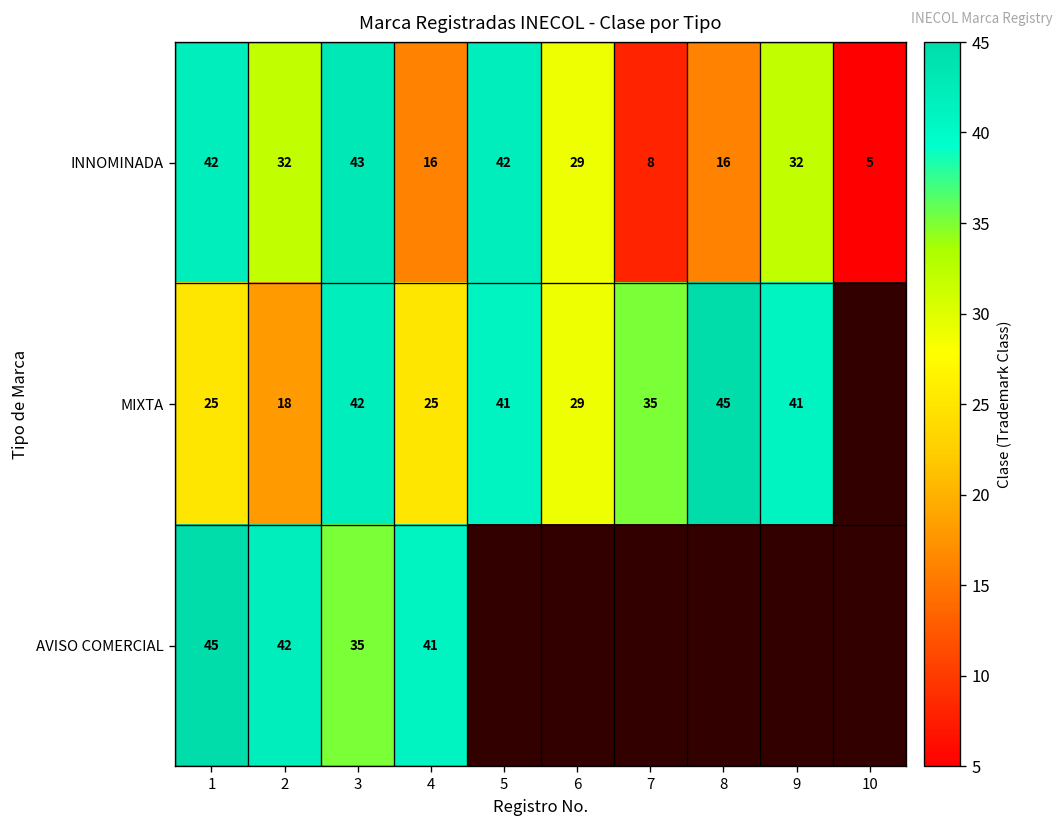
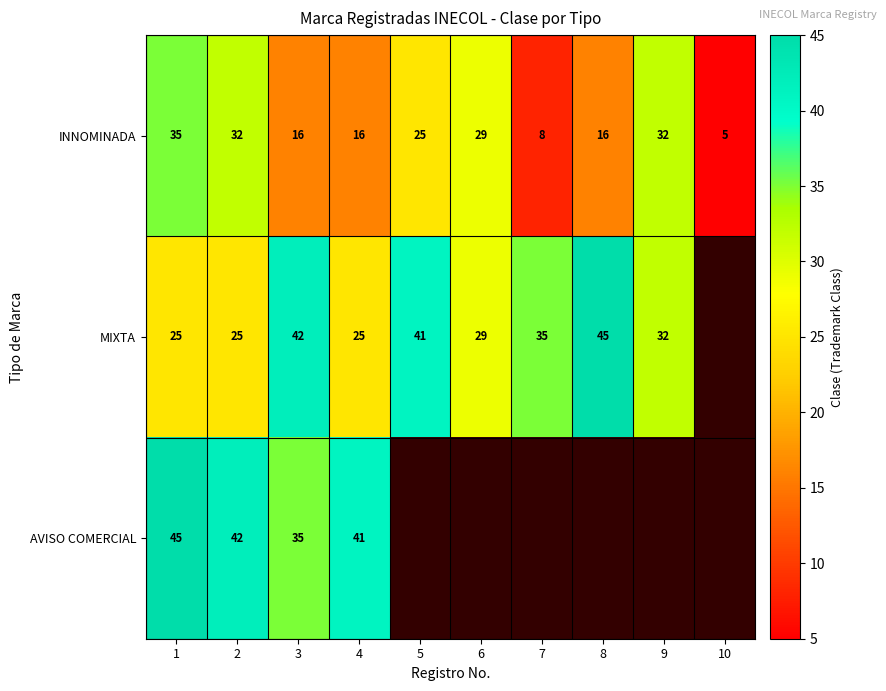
  {
    "INNOMINADA": {
-     "1": 42,
+     "1": 35,
      "2": 32,
-     "3": 43,
+     "3": 16,
      "4": 16,
-     "5": 42,
+     "5": 25,
      "6": 29,
      "7": 8,
      "8": 16,
      "9": 32,
      "10": 5
    },
    "MIXTA": {
      "1": 25,
-     "2": 18,
+     "2": 25,
      "3": 42,
      "4": 25,
      "5": 41,
      "6": 29,
      "7": 35,
      "8": 45,
-     "9": 41
+     "9": 32
    },
    "AVISO COMERCIAL": {
      "1": 45,
      "2": 42,
      "3": 35,
      "4": 41
    }
  }
